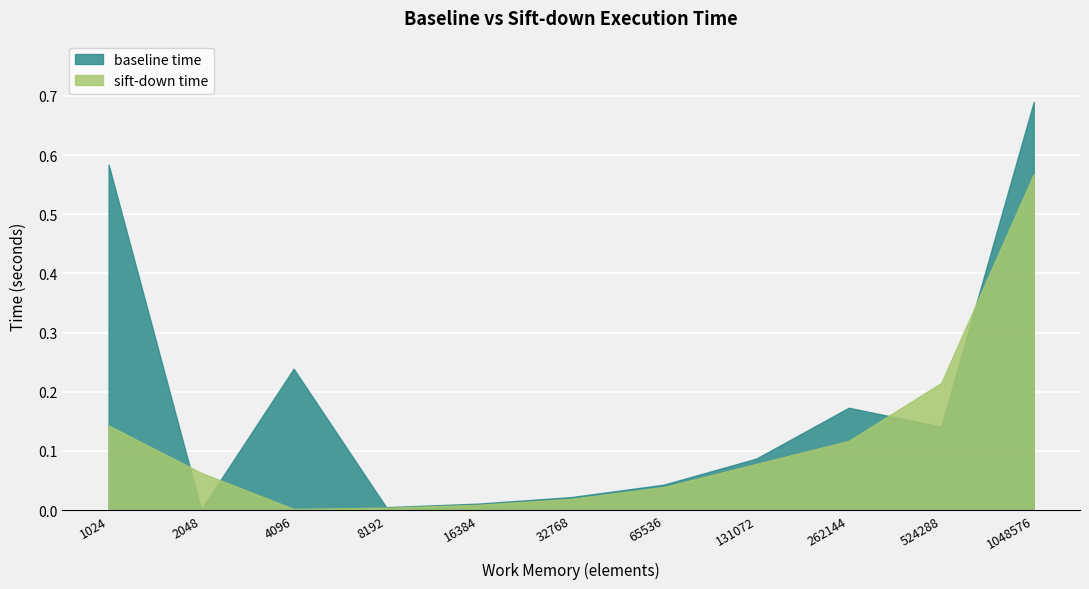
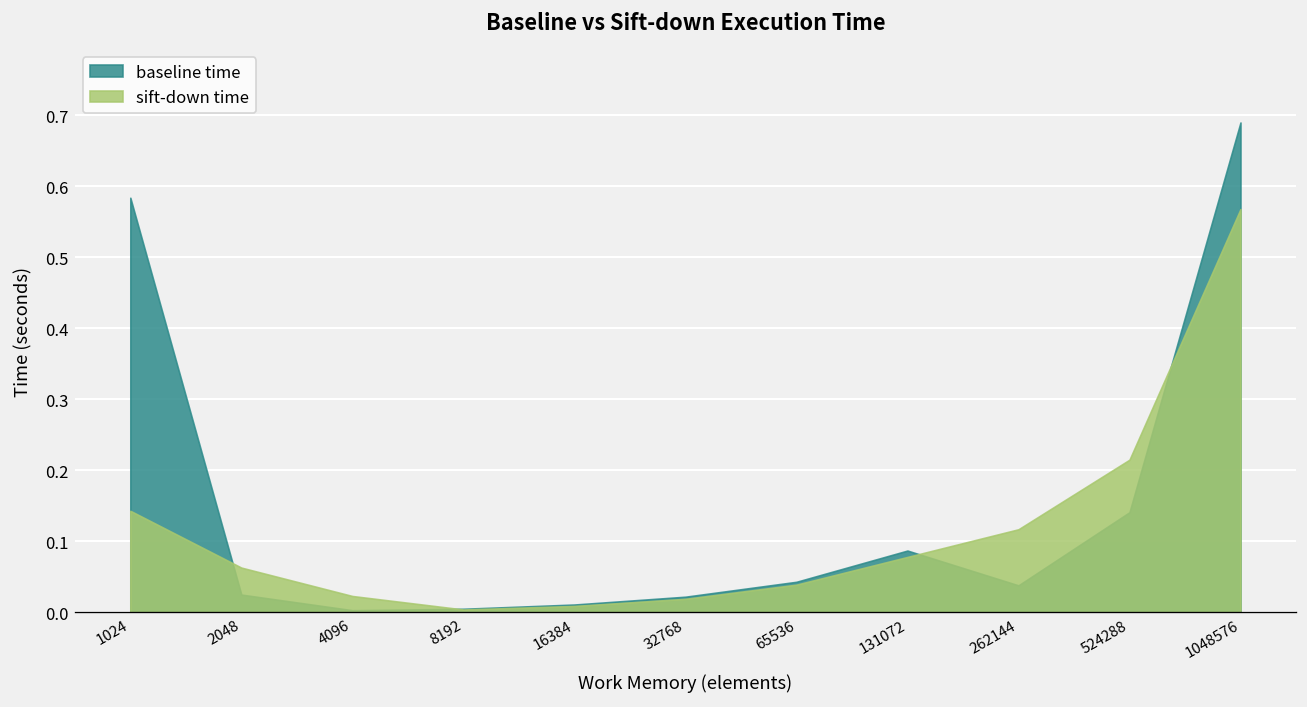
  {
    "baseline time": {
      "1024": 0.58,
-     "2048": 0.00,
-     "4096": 0.24,
+     "2048": 0.03,
+     "4096": 0.00,
      "131072": 0.09,
-     "262144": 0.17,
+     "262144": 0.04,
      "524288": 0.14,
      "1048576": 0.69
    },
    "sift-down time": {
      "1024": 0.14,
      "2048": 0.06,
-     "4096": 0.00,
+     "4096": 0.02,
      "131072": 0.08,
      "262144": 0.12,
      "524288": 0.22,
      "1048576": 0.57
    }
  }
